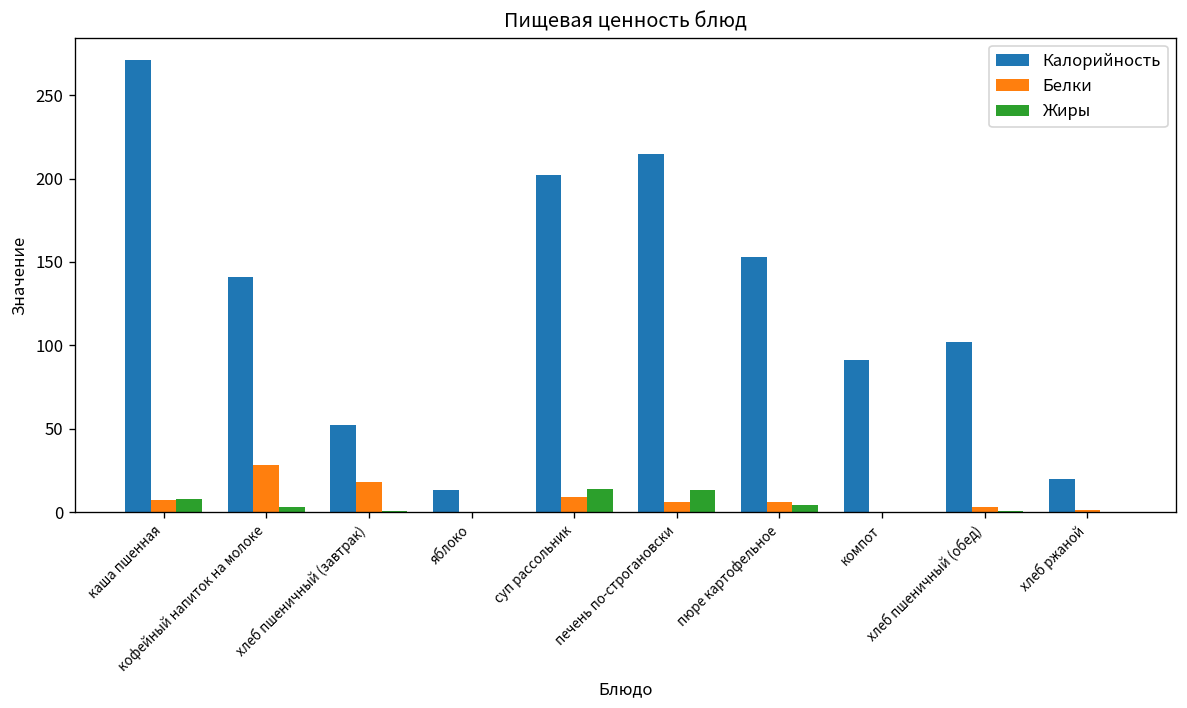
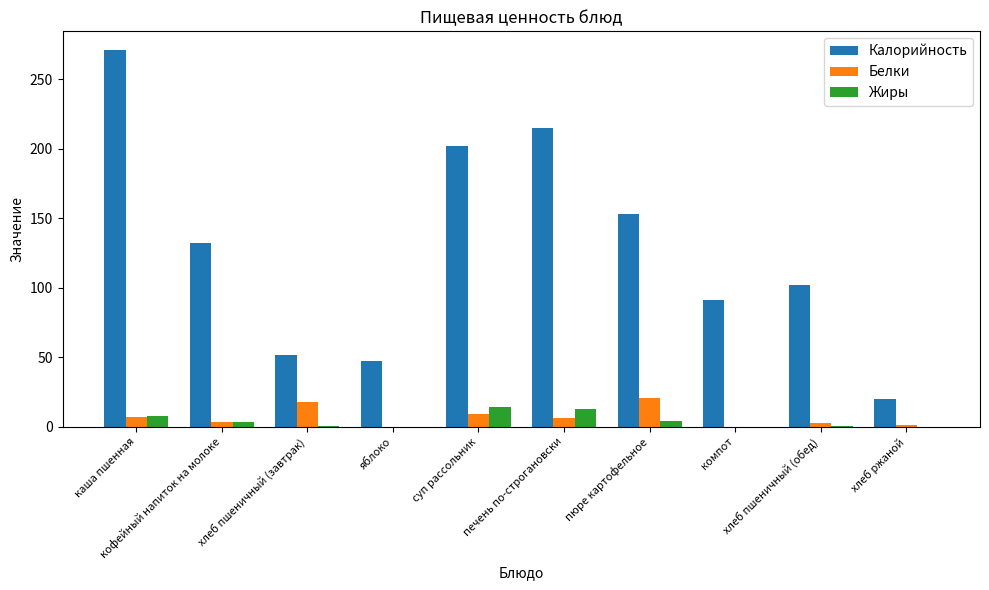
  {
    "Калорийность": {
      "каша пшенная": 271,
-     "кофейный напиток на молоке": 141,
+     "кофейный напиток на молоке": 132,
      "хлеб пшеничный (завтрак)": 52,
-     "яблоко": 13,
+     "яблоко": 47,
      "суп рассольник": 202,
      "печень по-строгановски": 215,
      "пюре картофельное": 153,
      "компот": 91,
      "хлеб пшеничный (обед)": 102,
      "хлеб ржаной": 20
    },
    "Белки": {
      "каша пшенная": 7,
-     "кофейный напиток на молоке": 28,
+     "кофейный напиток на молоке": 3,
      "хлеб пшеничный (завтрак)": 18,
      "яблоко": 0,
      "суп рассольник": 9,
      "печень по-строгановски": 6,
-     "пюре картофельное": 6,
+     "пюре картофельное": 21,
      "компот": 0,
      "хлеб пшеничный (обед)": 3
    },
    "Жиры": {
      "каша пшенная": 8,
      "кофейный напиток на молоке": 3,
      "яблоко": 0,
      "суп рассольник": 14,
      "печень по-строгановски": 13,
      "пюре картофельное": 5,
      "компот": 0
    }
  }
